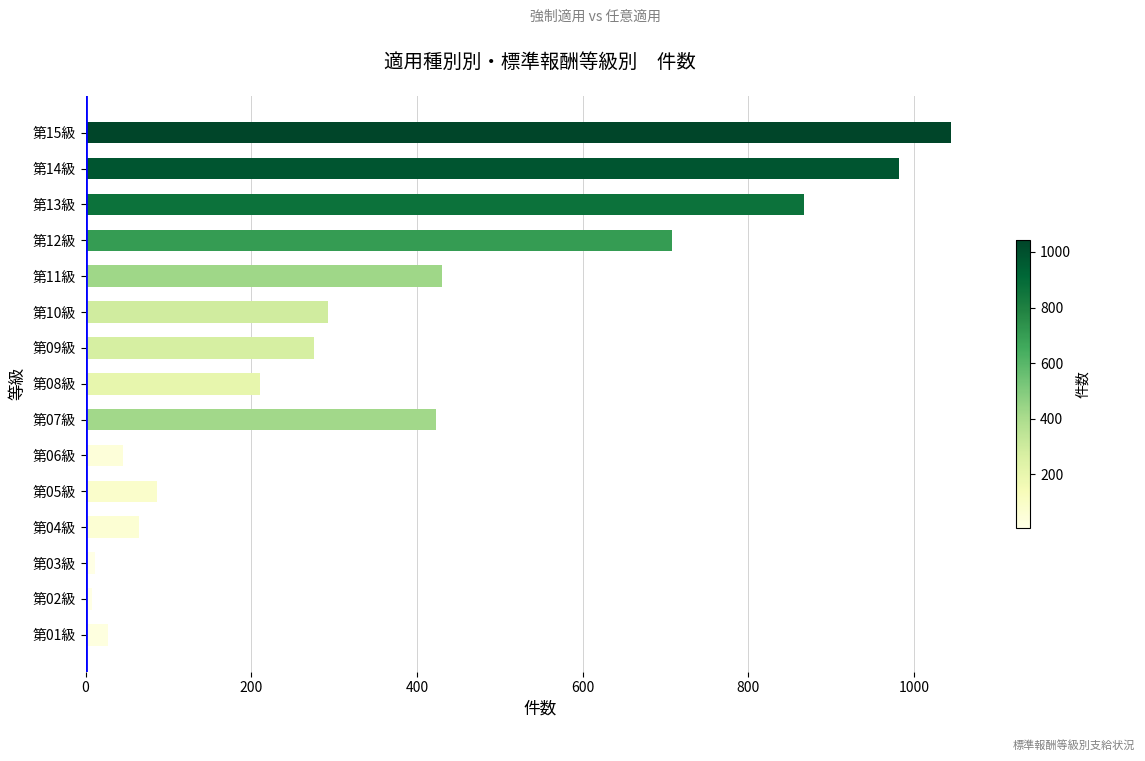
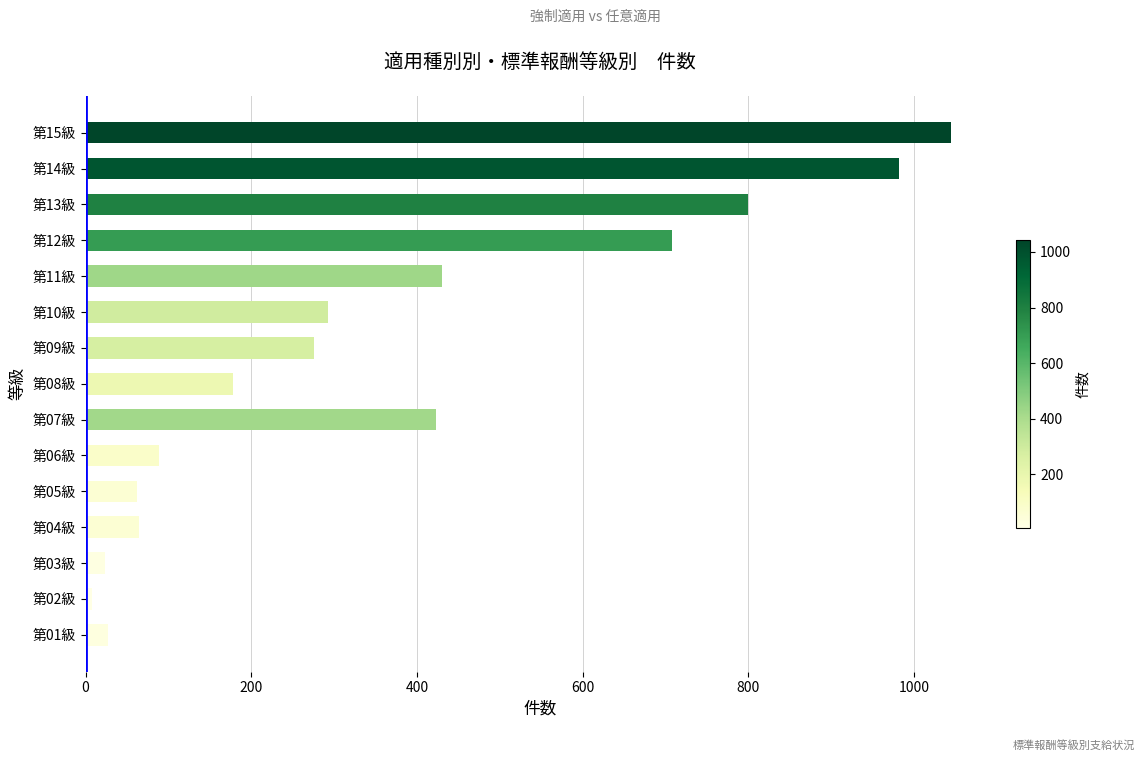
  {
    "第15級": 1040,
    "第14級": 980,
-   "第13級": 870,
+   "第13級": 800,
    "第12級": 710,
    "第11級": 430,
    "第10級": 290,
    "第09級": 280,
-   "第08級": 210,
+   "第08級": 180,
    "第07級": 420,
-   "第06級": 50,
-   "第05級": 90,
+   "第06級": 90,
+   "第05級": 60,
    "第04級": 60,
-   "第03級": 10,
+   "第03級": 20,
    "第02級": 10,
    "第01級": 30
  }
